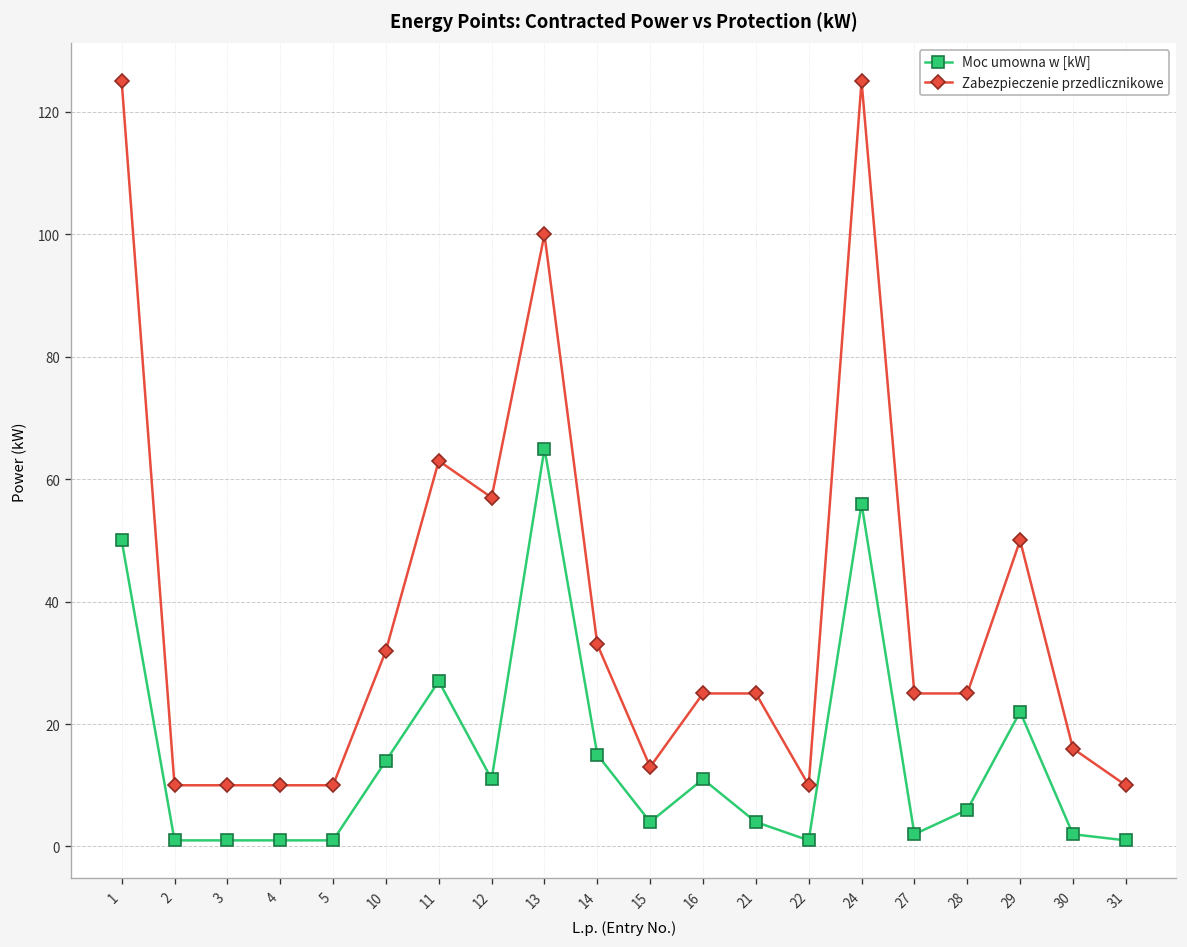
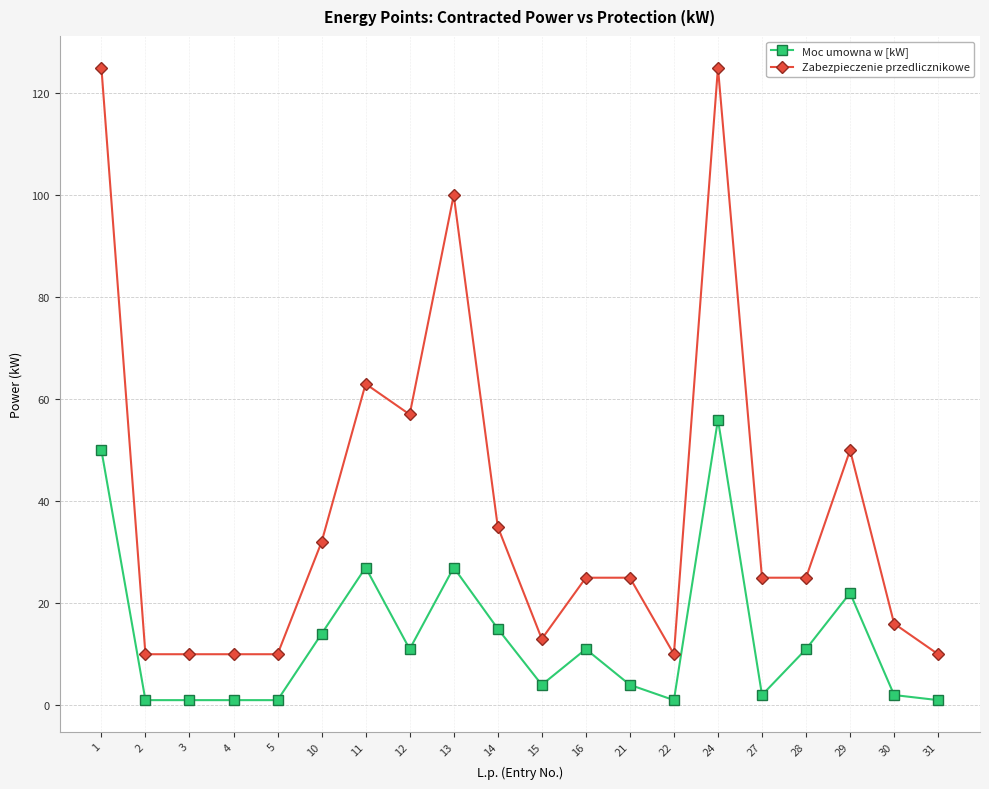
  {
    "Moc umowna w [kW]": {
      "1": 50,
      "2": 1,
      "3": 1,
      "4": 1,
      "5": 1,
      "10": 14,
      "11": 27,
      "12": 11,
-     "13": 65,
+     "13": 27,
      "14": 15,
      "15": 4,
      "16": 11,
      "21": 4,
      "22": 1,
      "24": 56,
      "27": 2,
-     "28": 6,
+     "28": 11,
      "29": 22,
      "30": 2,
      "31": 1
    },
    "Zabezpieczenie przedlicznikowe": {
      "1": 125,
      "2": 10,
      "3": 10,
      "4": 10,
      "5": 10,
      "10": 32,
      "11": 63,
      "12": 57,
      "13": 100,
-     "14": 33,
+     "14": 35,
      "15": 13,
      "16": 25,
      "21": 25,
      "22": 10,
      "24": 125,
      "27": 25,
      "28": 25,
      "29": 50,
      "30": 16,
      "31": 10
    }
  }
